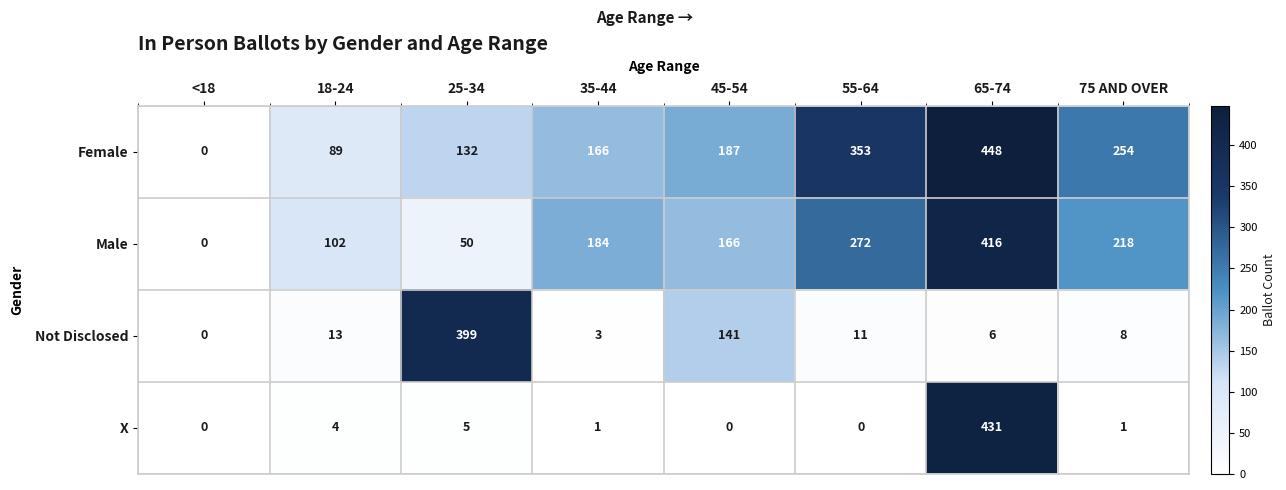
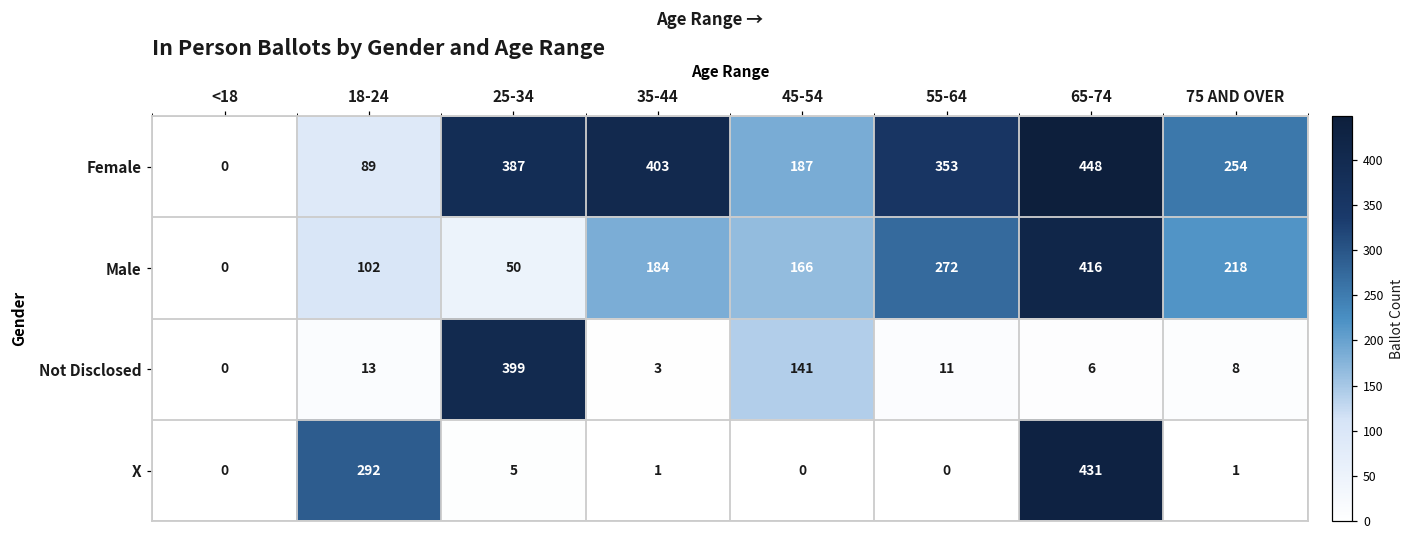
  {
    "Female": {
      "<18": 0,
      "18-24": 89,
-     "25-34": 132,
-     "35-44": 166,
+     "25-34": 387,
+     "35-44": 403,
      "45-54": 187,
      "55-64": 353,
      "65-74": 448,
      "75 AND OVER": 254
    },
    "Male": {
      "<18": 0,
      "18-24": 102,
      "25-34": 50,
      "35-44": 184,
      "45-54": 166,
      "55-64": 272,
      "65-74": 416,
      "75 AND OVER": 218
    },
    "Not Disclosed": {
      "<18": 0,
      "18-24": 13,
      "25-34": 399,
      "35-44": 3,
      "45-54": 141,
      "55-64": 11,
      "65-74": 6,
      "75 AND OVER": 8
    },
    "X": {
      "<18": 0,
-     "18-24": 4,
+     "18-24": 292,
      "25-34": 5,
      "35-44": 1,
      "45-54": 0,
      "55-64": 0,
      "65-74": 431,
      "75 AND OVER": 1
    }
  }
